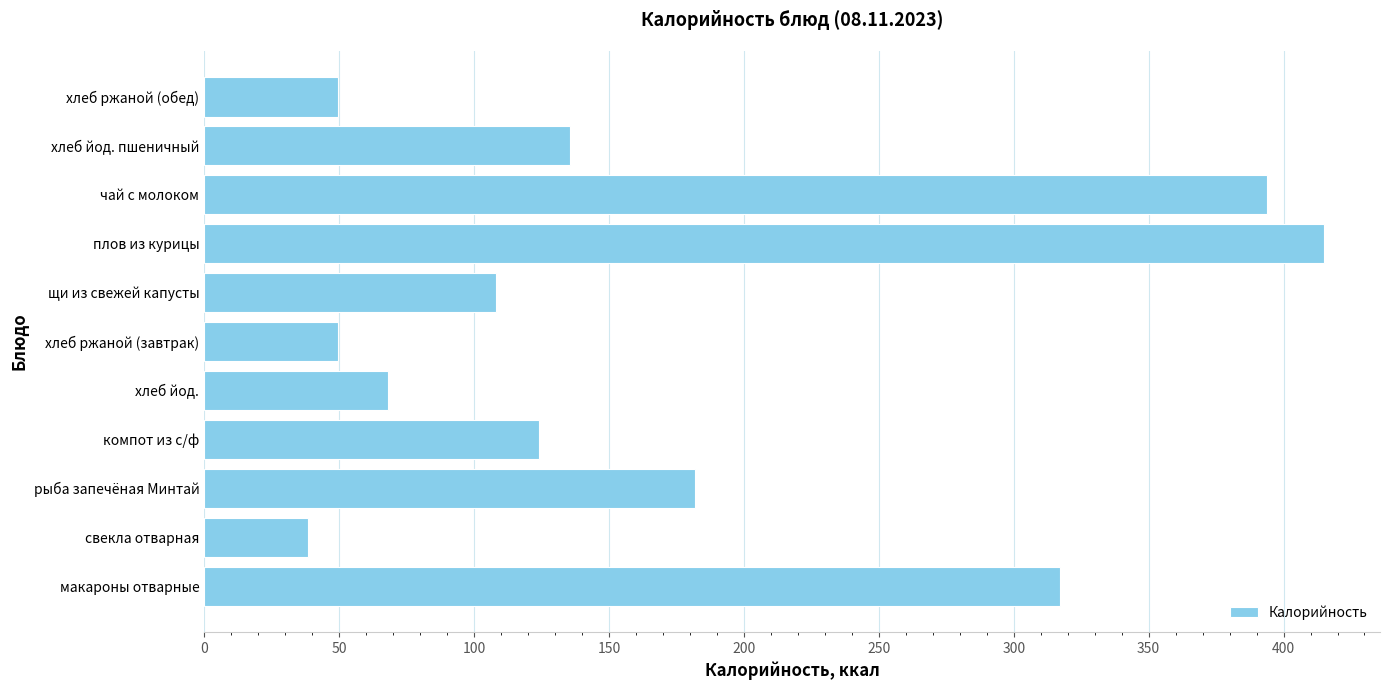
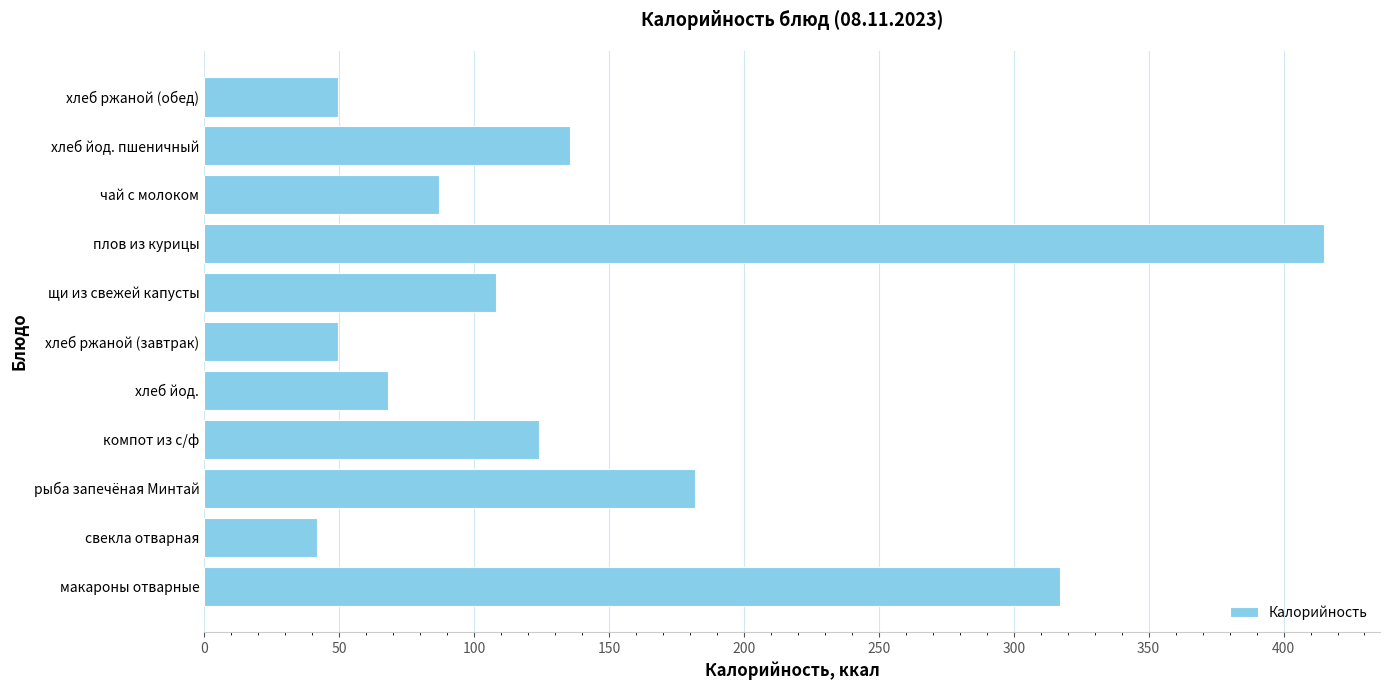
  {
    "хлеб ржаной (обед)": 50,
    "хлеб йод. пшеничный": 136,
-   "чай с молоком": 394,
+   "чай с молоком": 87,
    "плов из курицы": 415,
    "щи из свежей капусты": 108,
    "хлеб ржаной (завтрак)": 50,
    "хлеб йод.": 68,
    "компот из с/ф": 124,
    "рыба запечёная Минтай": 182,
-   "свекла отварная": 39,
+   "свекла отварная": 42,
    "макароны отварные": 317
  }
